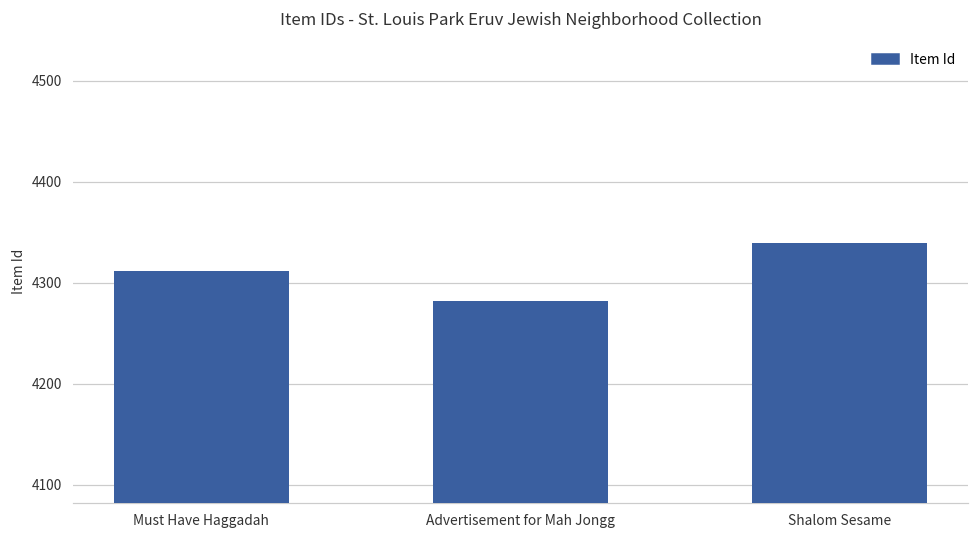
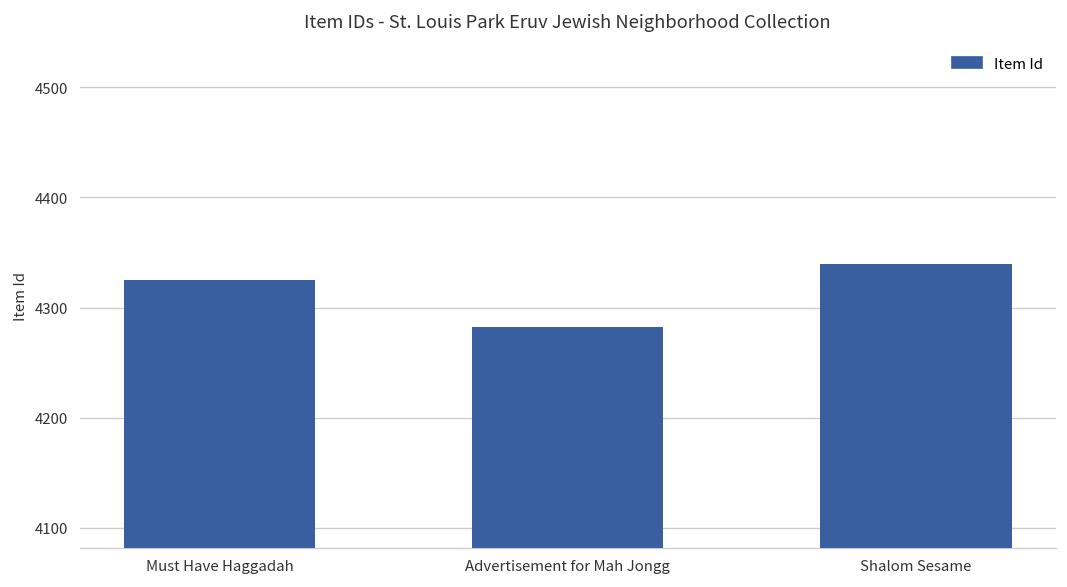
  {
-   "Must Have Haggadah": 4310,
+   "Must Have Haggadah": 4330,
    "Advertisement for Mah Jongg": 4280,
    "Shalom Sesame": 4340
  }
